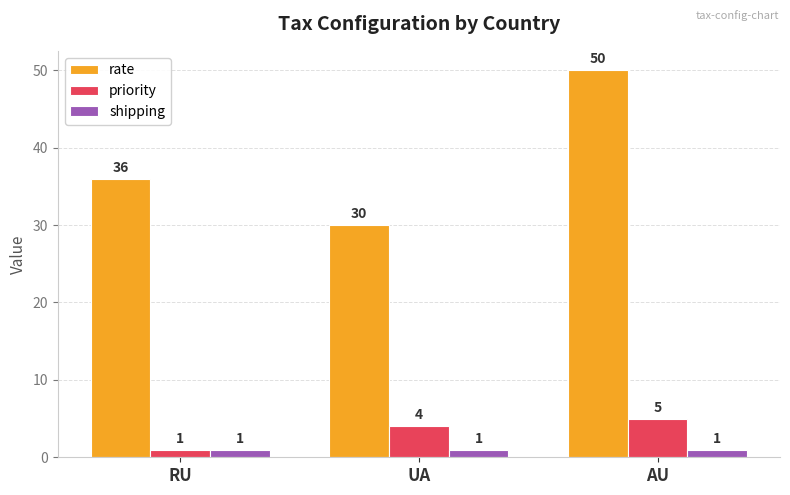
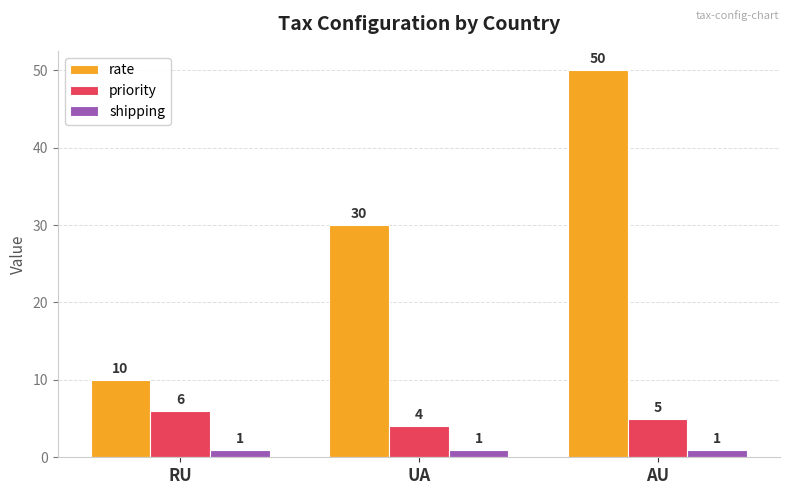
  {
    "rate": {
-     "RU": 36,
+     "RU": 10,
      "UA": 30,
      "AU": 50
    },
    "priority": {
-     "RU": 1,
+     "RU": 6,
      "UA": 4,
      "AU": 5
    },
    "shipping": {
      "RU": 1,
      "UA": 1,
      "AU": 1
    }
  }
